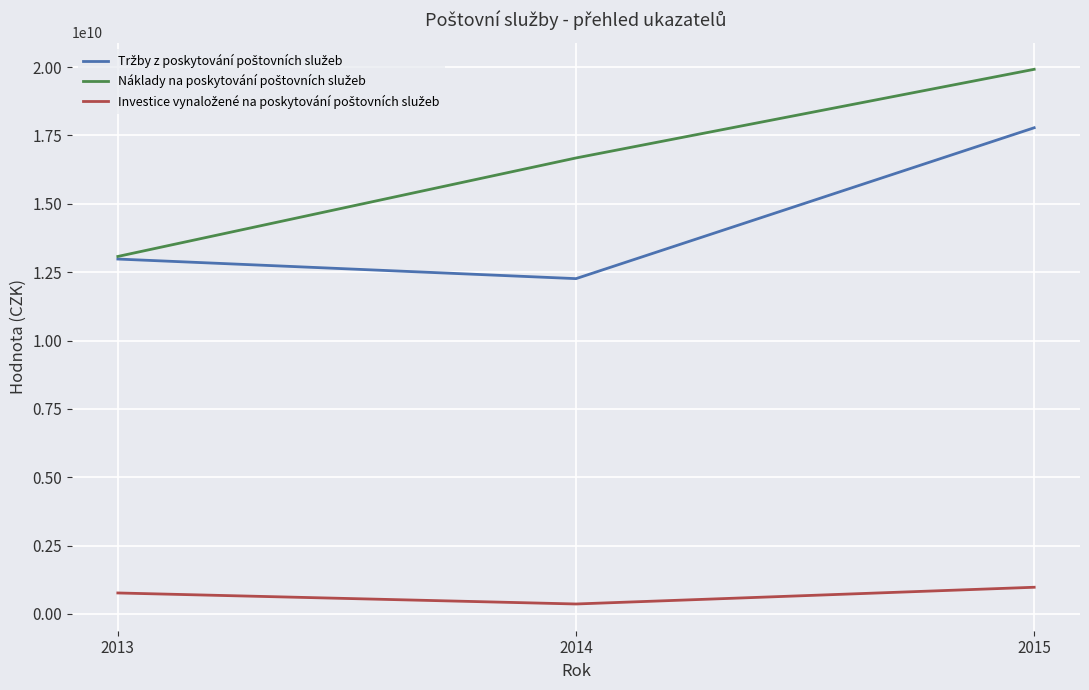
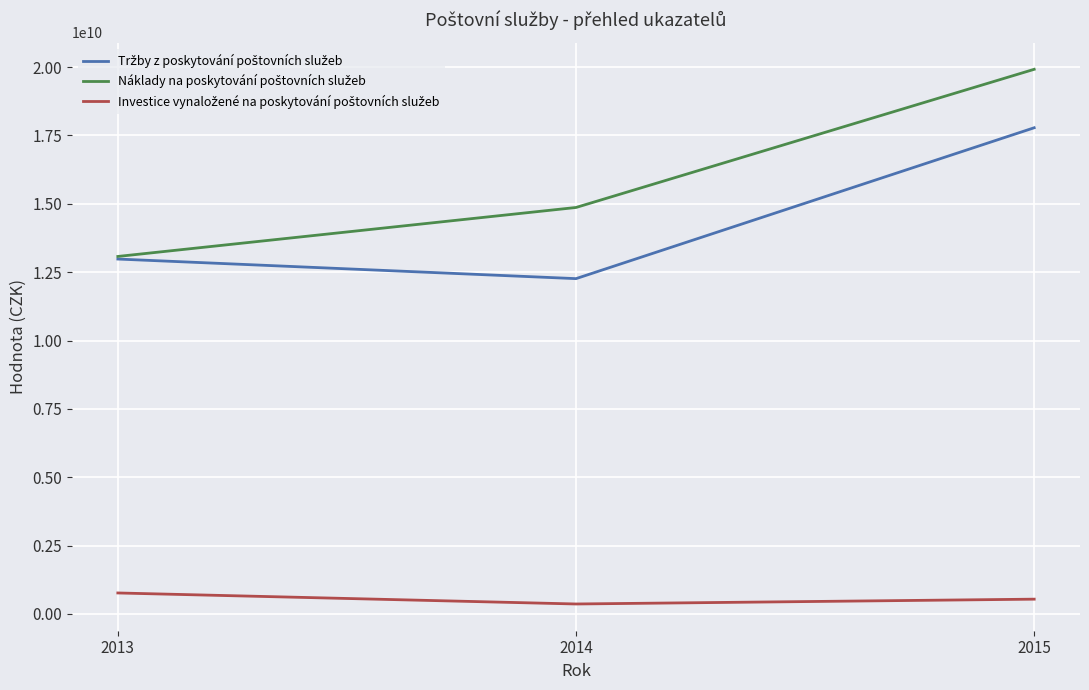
  {
    "Tržby z poskytování poštovních služeb": {
      "2014": 12300000000,
      "2015": 17800000000
    },
    "Náklady na poskytování poštovních služeb": {
-     "2014": 16700000000,
+     "2014": 14900000000,
      "2015": 19900000000
    },
    "Investice vynaložené na poskytování poštovních služeb": {
      "2013": 800000000,
      "2014": 400000000,
-     "2015": 1000000000
+     "2015": 500000000
    }
  }
